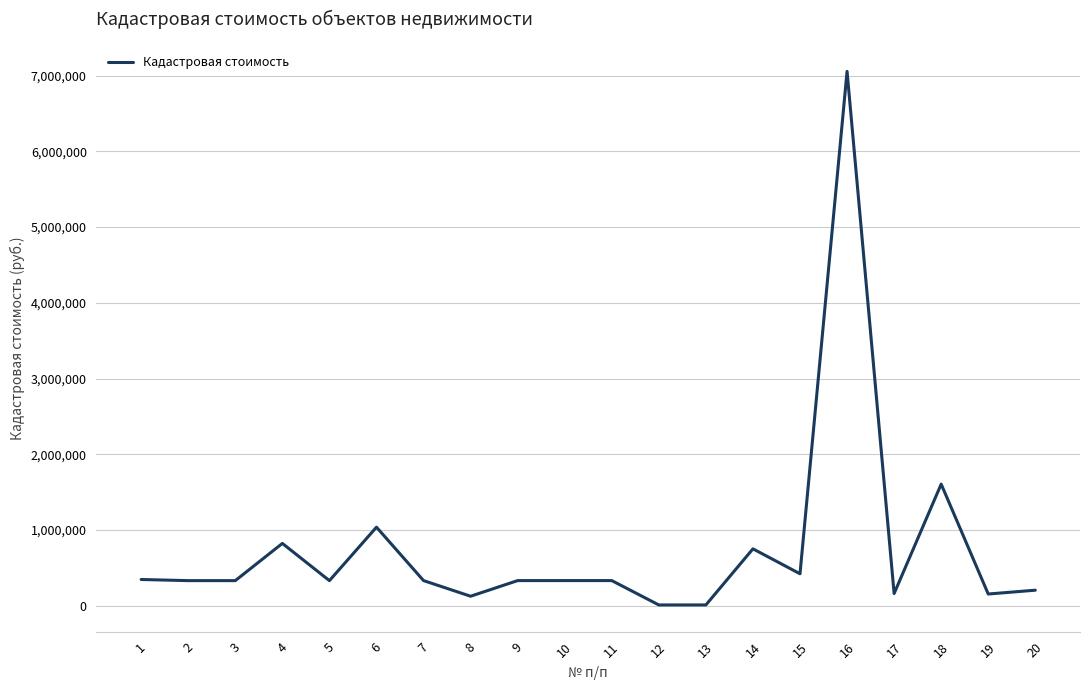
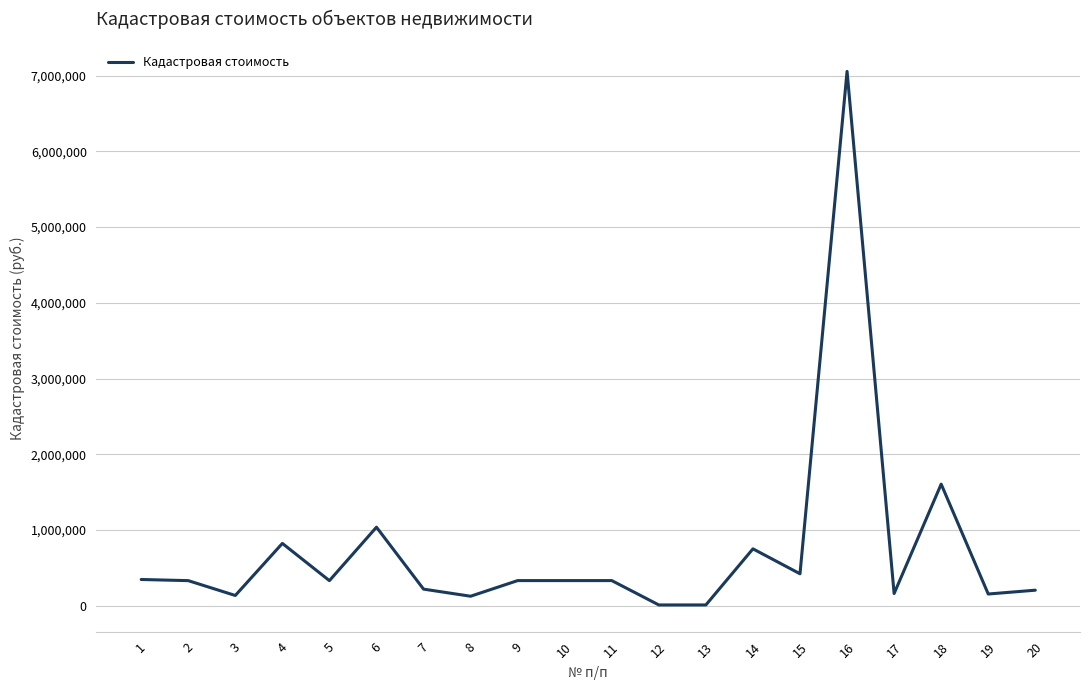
  {
    "1": "300,000",
    "2": "300,000",
-   "3": "300,000",
+   "3": "100,000",
    "4": "800,000",
    "5": "300,000",
    "6": "1,000,000",
-   "7": "300,000",
+   "7": "200,000",
    "8": "100,000",
    "9": "300,000",
    "10": "300,000",
    "11": "300,000",
    "12": "0",
    "13": "0",
    "14": "800,000",
    "15": "400,000",
    "16": "7,100,000",
    "17": "200,000",
    "18": "1,600,000",
    "19": "200,000",
    "20": "200,000"
  }
